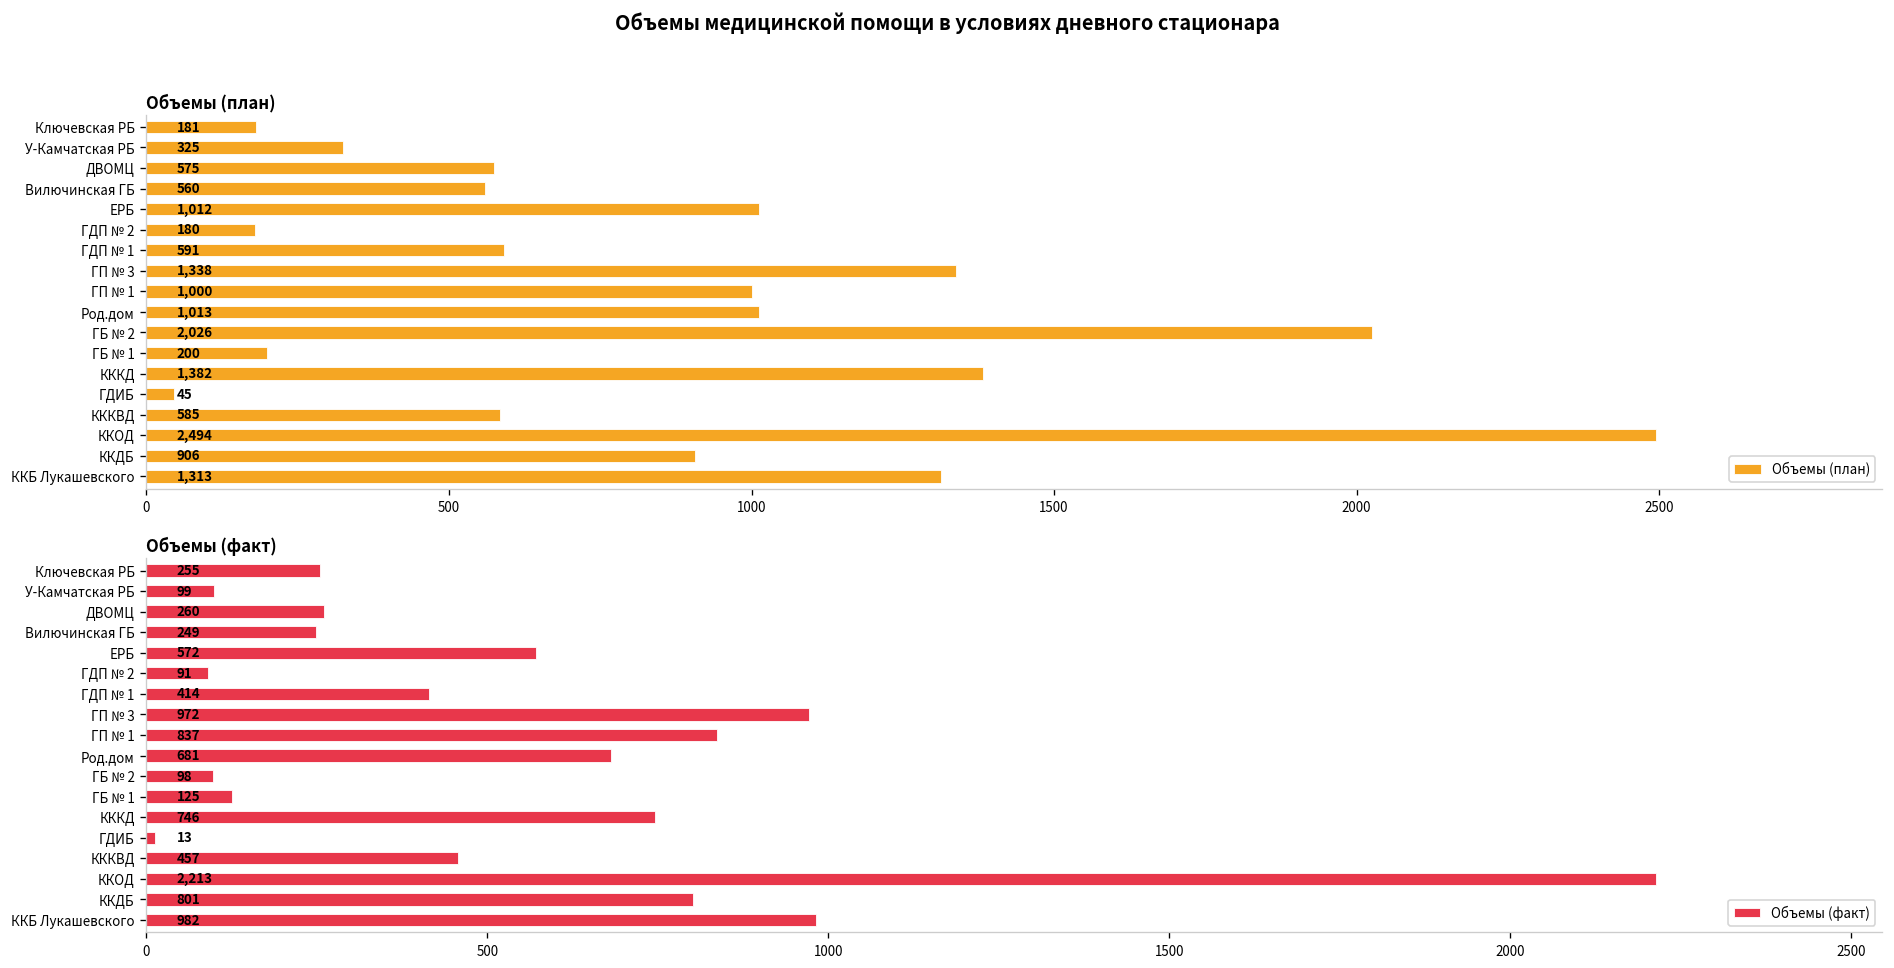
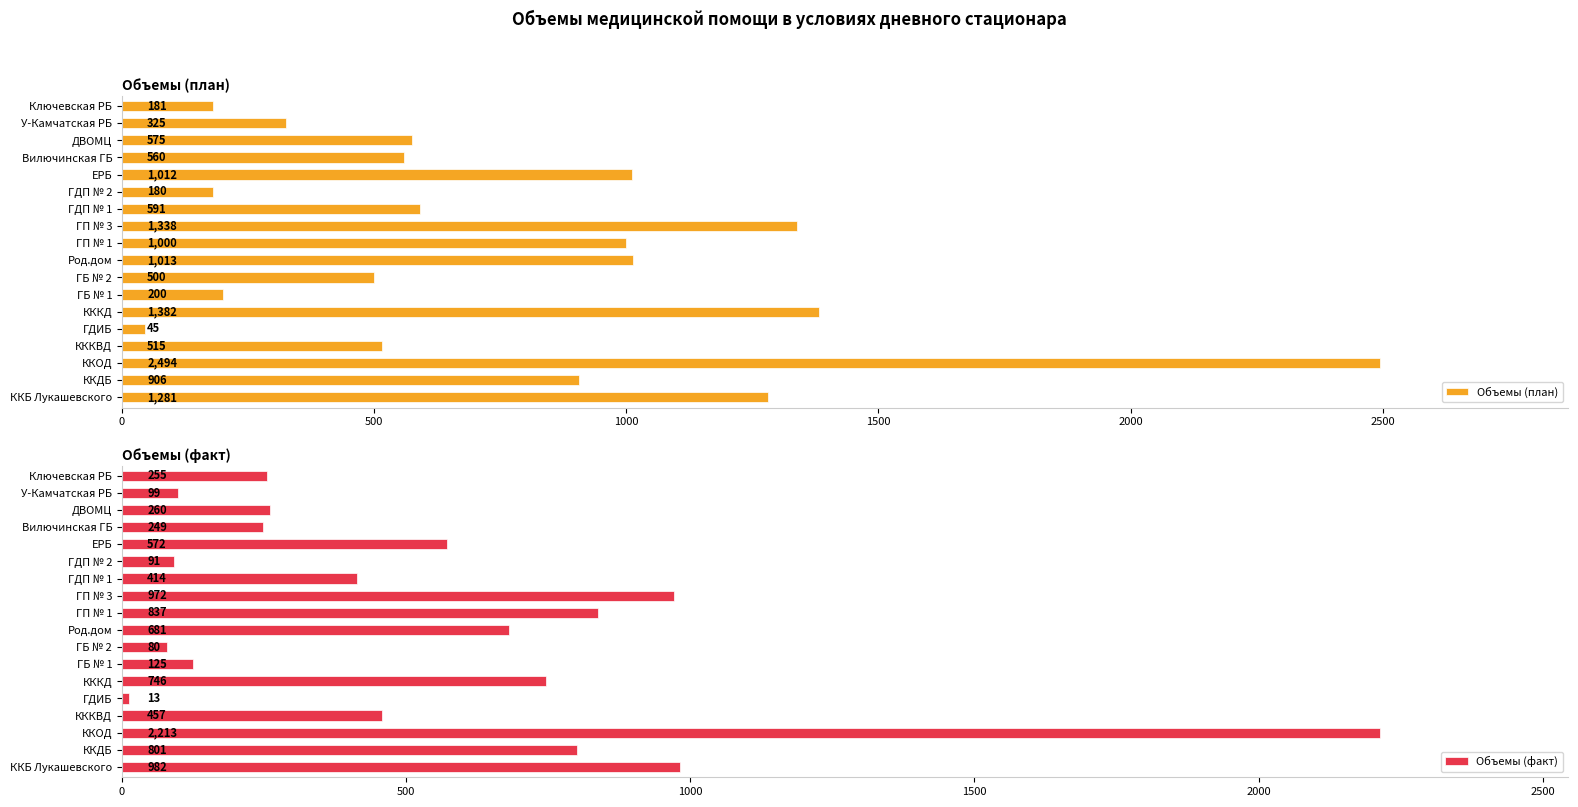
  {
    "Объемы (план)": {
      "Ключевская РБ": "181",
      "У-Камчатская РБ": "325",
      "ДВОМЦ": "575",
      "Вилючинская ГБ": "560",
      "ЕРБ": "1,012",
      "ГДП № 2": "180",
      "ГДП № 1": "591",
      "ГП № 3": "1,338",
      "ГП № 1": "1,000",
      "Род.дом": "1,013",
-     "ГБ № 2": "2,026",
+     "ГБ № 2": "500",
      "ГБ № 1": "200",
      "КККД": "1,382",
      "ГДИБ": "45",
-     "КККВД": "585",
+     "КККВД": "515",
      "ККОД": "2,494",
      "ККДБ": "906",
-     "ККБ Лукашевского": "1,313"
+     "ККБ Лукашевского": "1,281"
    },
    "Объемы (факт)": {
      "Ключевская РБ": "255",
      "У-Камчатская РБ": "99",
      "ДВОМЦ": "260",
      "Вилючинская ГБ": "249",
      "ЕРБ": "572",
      "ГДП № 2": "91",
      "ГДП № 1": "414",
      "ГП № 3": "972",
      "ГП № 1": "837",
      "Род.дом": "681",
-     "ГБ № 2": "98",
+     "ГБ № 2": "80",
      "ГБ № 1": "125",
      "КККД": "746",
      "ГДИБ": "13",
      "КККВД": "457",
      "ККОД": "2,213",
      "ККДБ": "801",
      "ККБ Лукашевского": "982"
    }
  }
